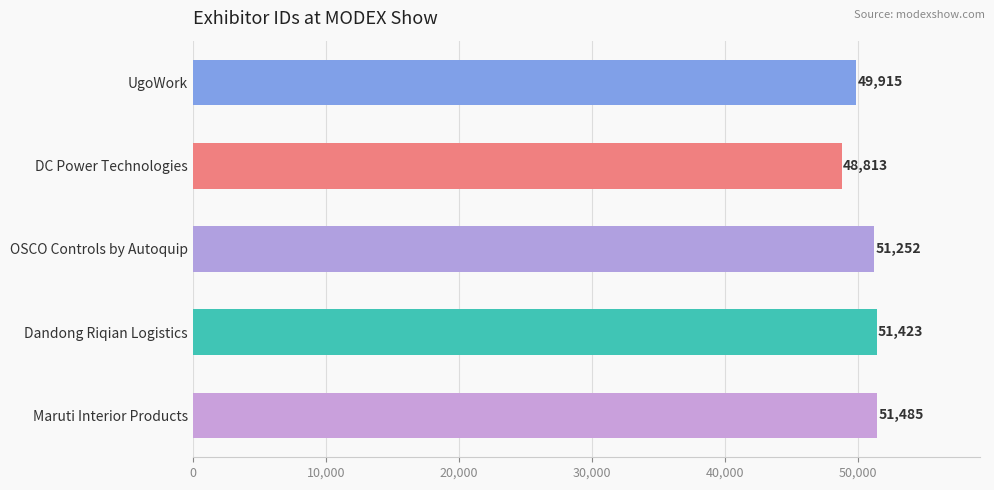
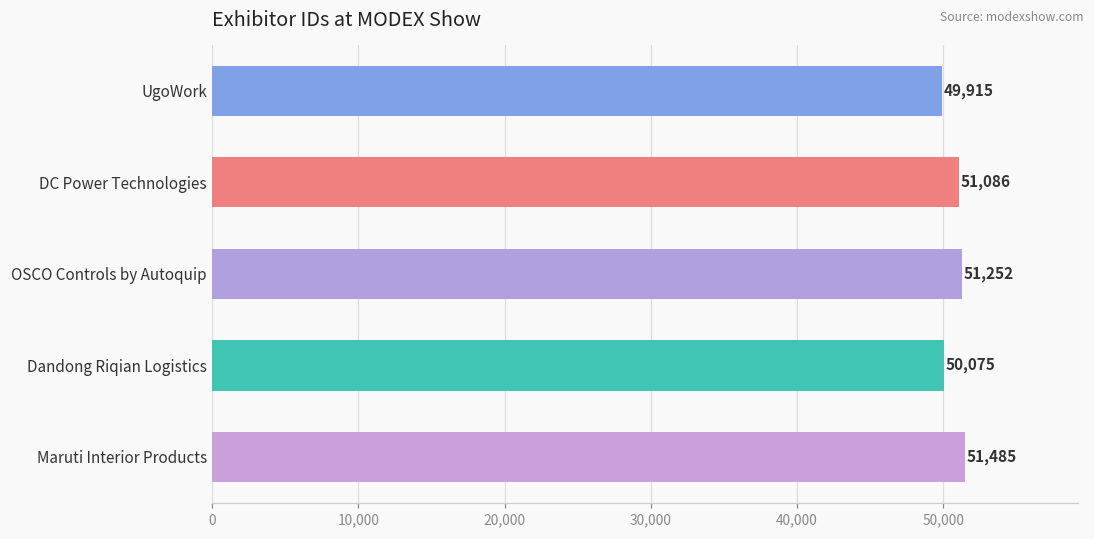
  {
    "UgoWork": "49,915",
-   "DC Power Technologies": "48,813",
+   "DC Power Technologies": "51,086",
    "OSCO Controls by Autoquip": "51,252",
-   "Dandong Riqian Logistics": "51,423",
+   "Dandong Riqian Logistics": "50,075",
    "Maruti Interior Products": "51,485"
  }
